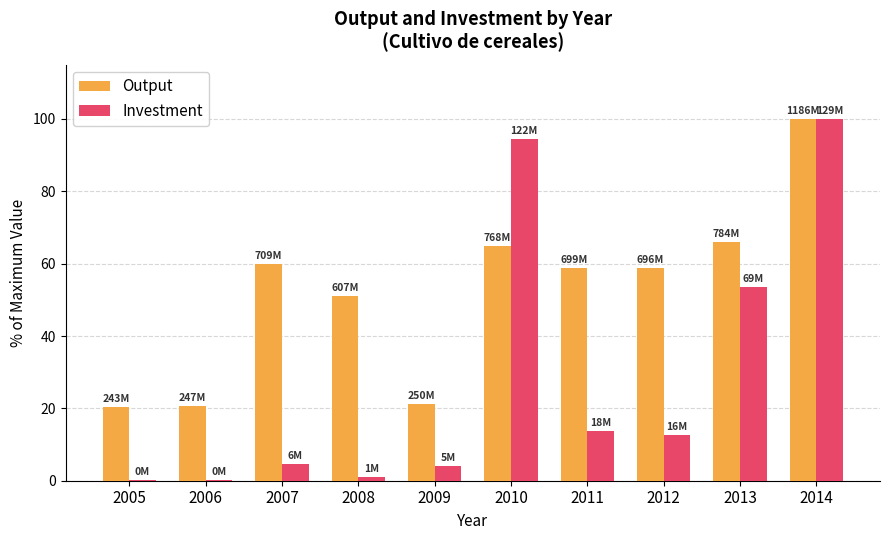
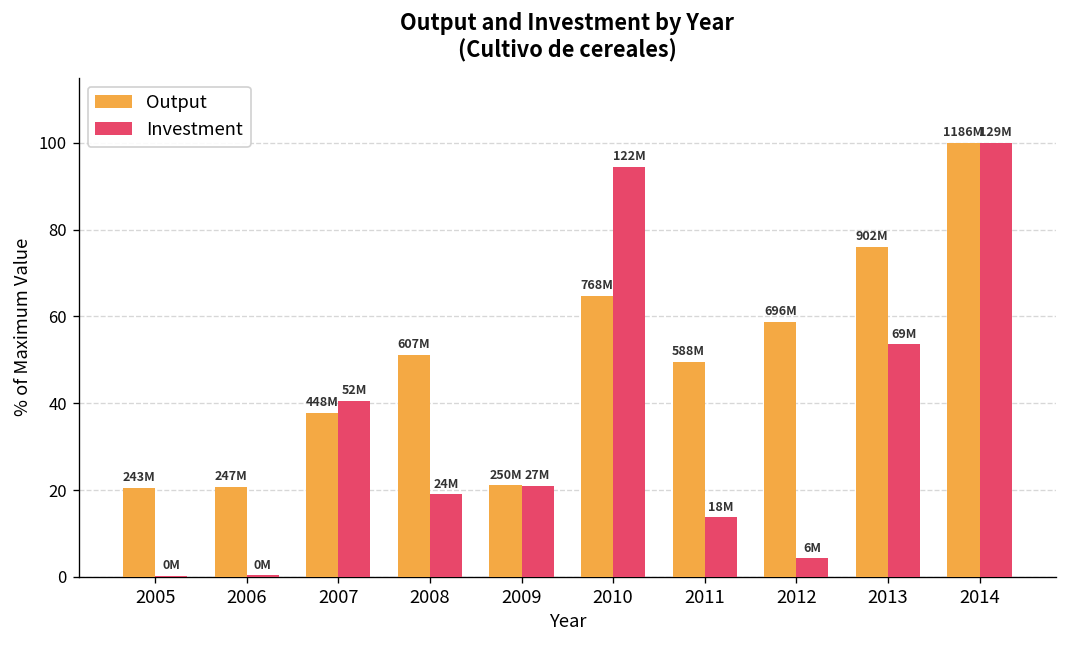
  {
    "Output": {
-     "2007": "709M",
-     "2011": "699M",
-     "2013": "784M"
+     "2007": "448M",
+     "2011": "588M",
+     "2013": "902M"
    },
    "Investment": {
      "2005": "0M",
      "2006": "0M",
-     "2007": "6M",
-     "2008": "1M",
-     "2009": "5M",
-     "2012": "16M"
+     "2007": "52M",
+     "2008": "24M",
+     "2009": "27M",
+     "2012": "6M"
    }
  }
